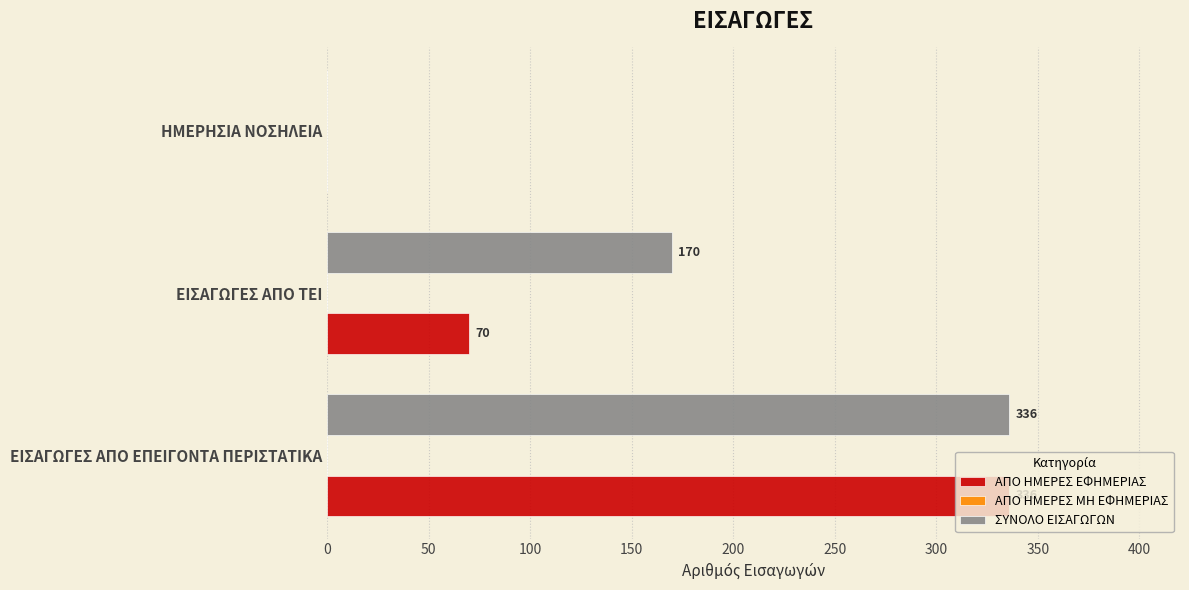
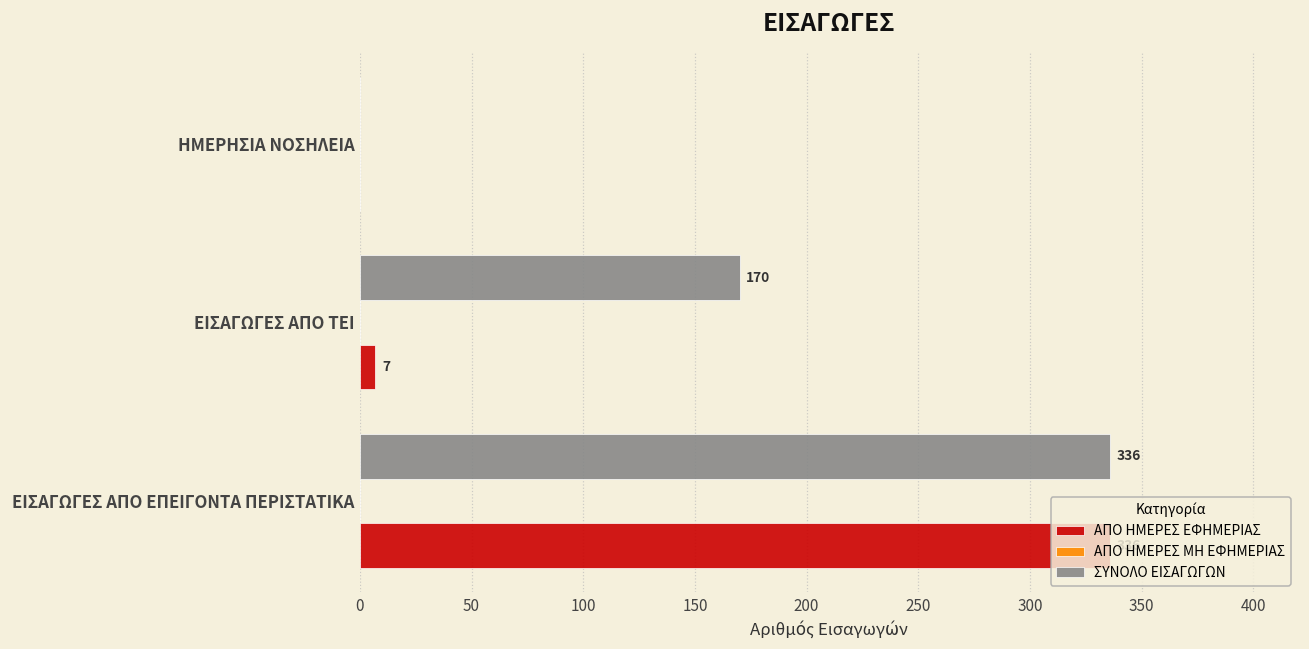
  {
    "ΑΠΟ ΗΜΕΡΕΣ ΕΦΗΜΕΡΙΑΣ": {
-     "ΕΙΣΑΓΩΓΕΣ ΑΠΟ ΤΕΙ": 70
+     "ΕΙΣΑΓΩΓΕΣ ΑΠΟ ΤΕΙ": 7
    },
    "ΑΠΟ ΗΜΕΡΕΣ ΜΗ ΕΦΗΜΕΡΙΑΣ": {
      "ΗΜΕΡΗΣΙΑ ΝΟΣΗΛΕΙΑ": 0,
      "ΕΙΣΑΓΩΓΕΣ ΑΠΟ ΤΕΙ": 0,
      "ΕΙΣΑΓΩΓΕΣ ΑΠΟ ΕΠΕΙΓΟΝΤΑ ΠΕΡΙΣΤΑΤΙΚΑ": 0
    },
    "ΣΥΝΟΛΟ ΕΙΣΑΓΩΓΩΝ": {
      "ΕΙΣΑΓΩΓΕΣ ΑΠΟ ΤΕΙ": 170,
      "ΕΙΣΑΓΩΓΕΣ ΑΠΟ ΕΠΕΙΓΟΝΤΑ ΠΕΡΙΣΤΑΤΙΚΑ": 336
    }
  }
